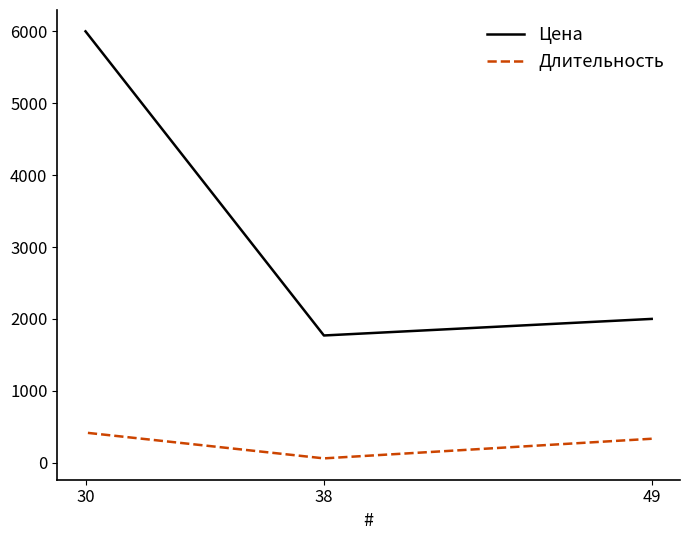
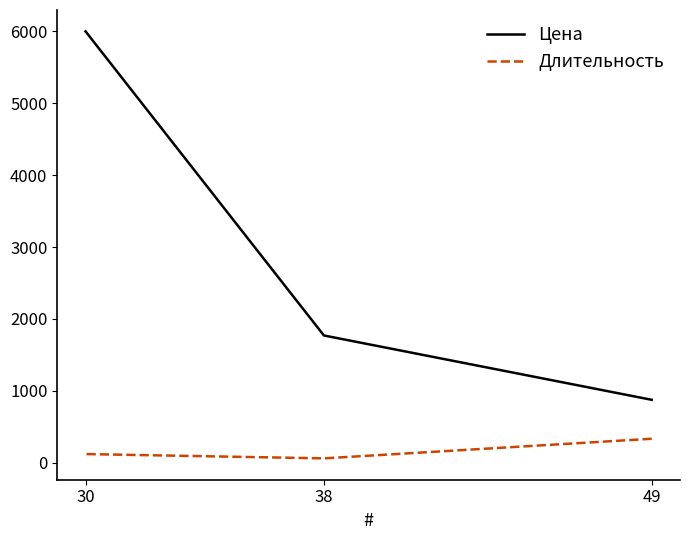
  {
    "Цена": {
      "30": 6000,
      "38": 1800,
-     "49": 2000
+     "49": 900
    },
    "Длительность": {
-     "30": 400,
+     "30": 100,
      "38": 100,
      "49": 300
    }
  }
